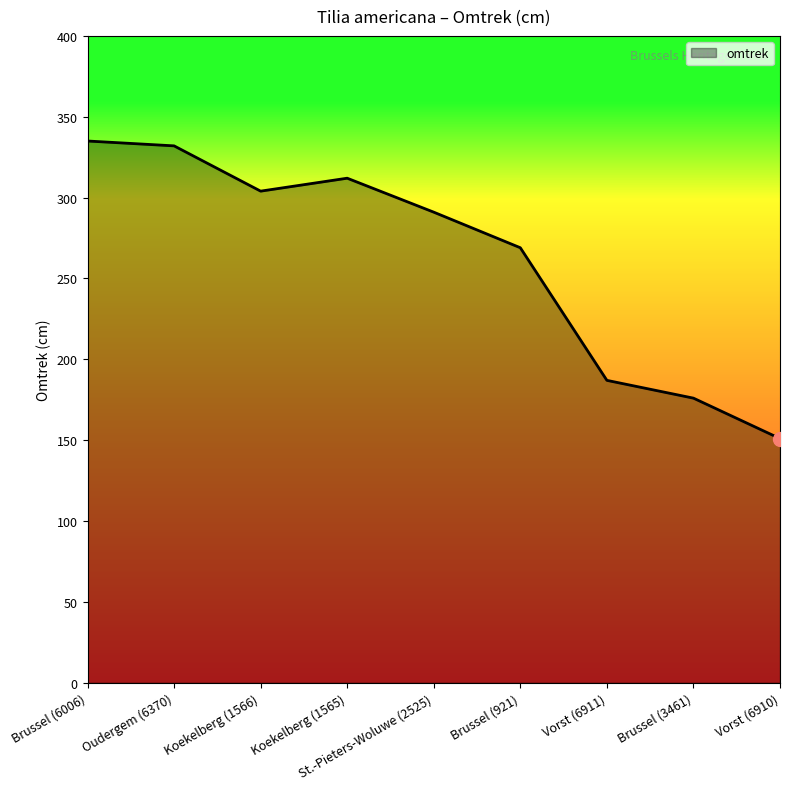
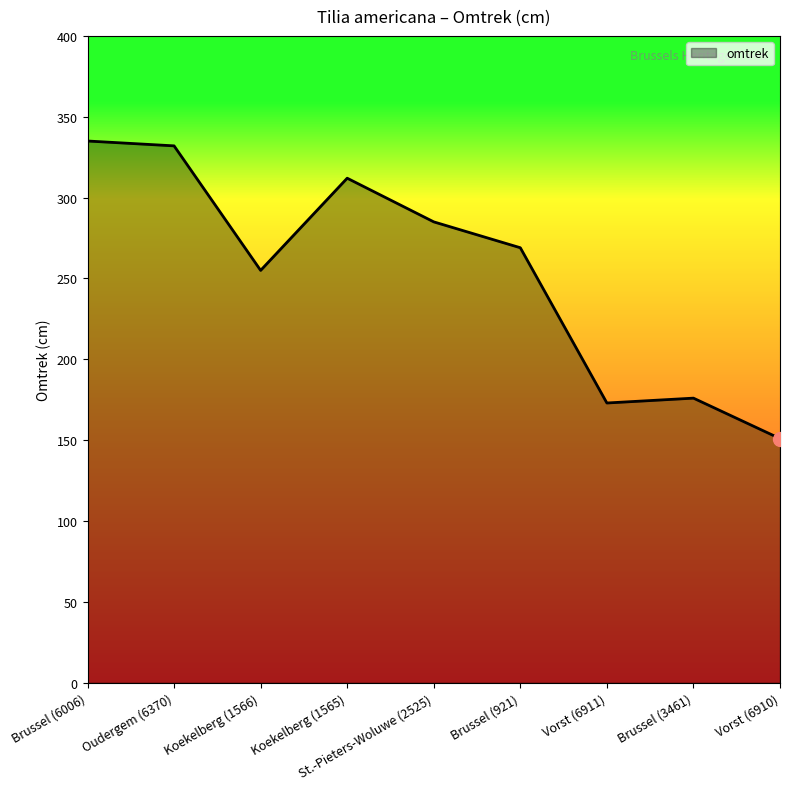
  {
    "omtrek": {
      "Brussel (6006)": 335,
      "Oudergem (6370)": 332,
-     "Koekelberg (1566)": 304,
+     "Koekelberg (1566)": 255,
      "Koekelberg (1565)": 312,
-     "St.-Pieters-Woluwe (2525)": 291,
+     "St.-Pieters-Woluwe (2525)": 285,
      "Brussel (921)": 269,
-     "Vorst (6911)": 187,
+     "Vorst (6911)": 173,
      "Brussel (3461)": 176
    }
  }
